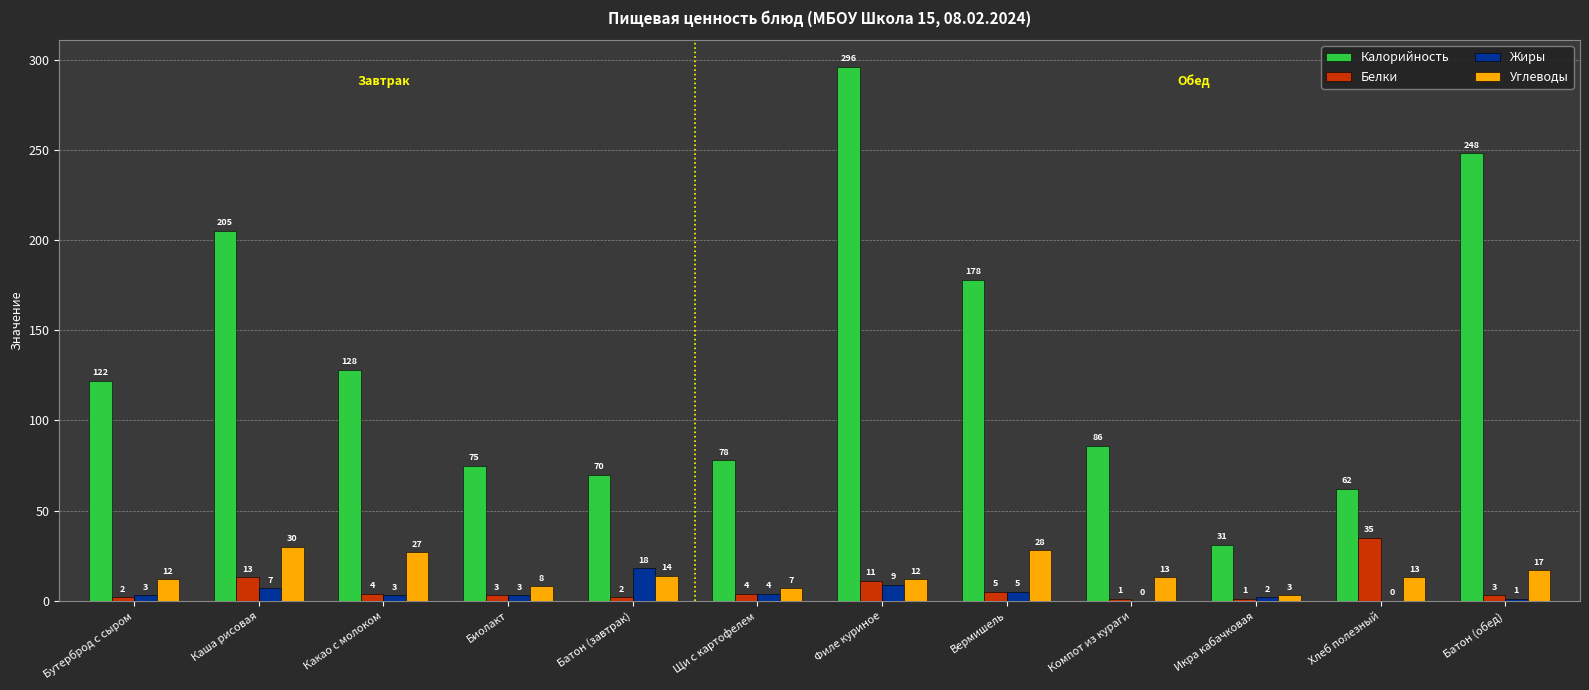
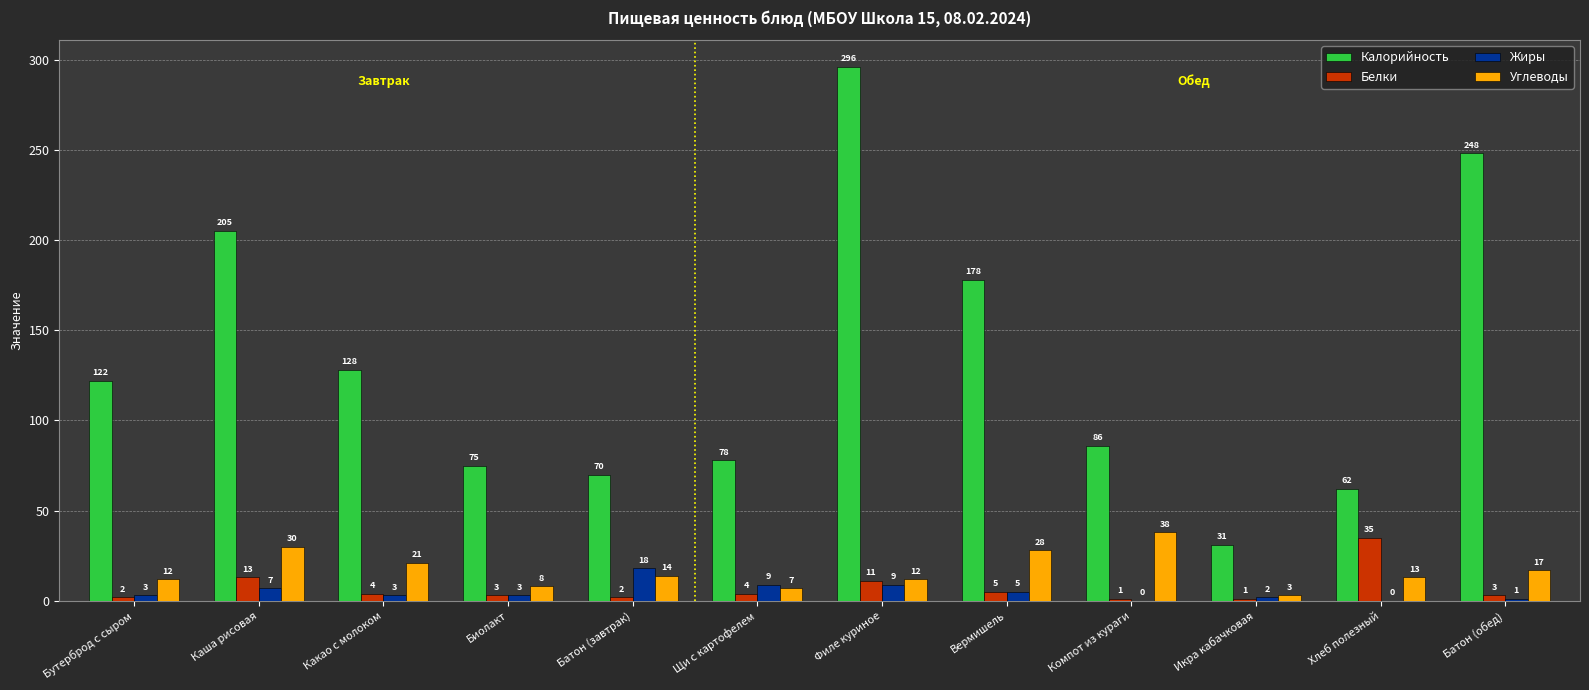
  {
    "Калорийность": {
      "Бутерброд с сыром": 122,
      "Каша рисовая": 205,
      "Какао с молоком": 128,
      "Биолакт": 75,
      "Батон (завтрак)": 70,
      "Щи с картофелем": 78,
      "Филе куриное": 296,
      "Вермишель": 178,
      "Компот из кураги": 86,
      "Икра кабачковая": 31,
      "Хлеб полезный": 62,
      "Батон (обед)": 248
    },
    "Белки": {
      "Бутерброд с сыром": 2,
      "Каша рисовая": 13,
      "Какао с молоком": 4,
      "Биолакт": 3,
      "Батон (завтрак)": 2,
      "Щи с картофелем": 4,
      "Филе куриное": 11,
      "Вермишель": 5,
      "Компот из кураги": 1,
      "Икра кабачковая": 1,
      "Хлеб полезный": 35,
      "Батон (обед)": 3
    },
    "Жиры": {
      "Бутерброд с сыром": 3,
      "Каша рисовая": 7,
      "Какао с молоком": 3,
      "Биолакт": 3,
      "Батон (завтрак)": 18,
-     "Щи с картофелем": 4,
+     "Щи с картофелем": 9,
      "Филе куриное": 9,
      "Вермишель": 5,
      "Компот из кураги": 0,
      "Икра кабачковая": 2,
      "Хлеб полезный": 0,
      "Батон (обед)": 1
    },
    "Углеводы": {
      "Бутерброд с сыром": 12,
      "Каша рисовая": 30,
-     "Какао с молоком": 27,
+     "Какао с молоком": 21,
      "Биолакт": 8,
      "Батон (завтрак)": 14,
      "Щи с картофелем": 7,
      "Филе куриное": 12,
      "Вермишель": 28,
-     "Компот из кураги": 13,
+     "Компот из кураги": 38,
      "Икра кабачковая": 3,
      "Хлеб полезный": 13,
      "Батон (обед)": 17
    }
  }
